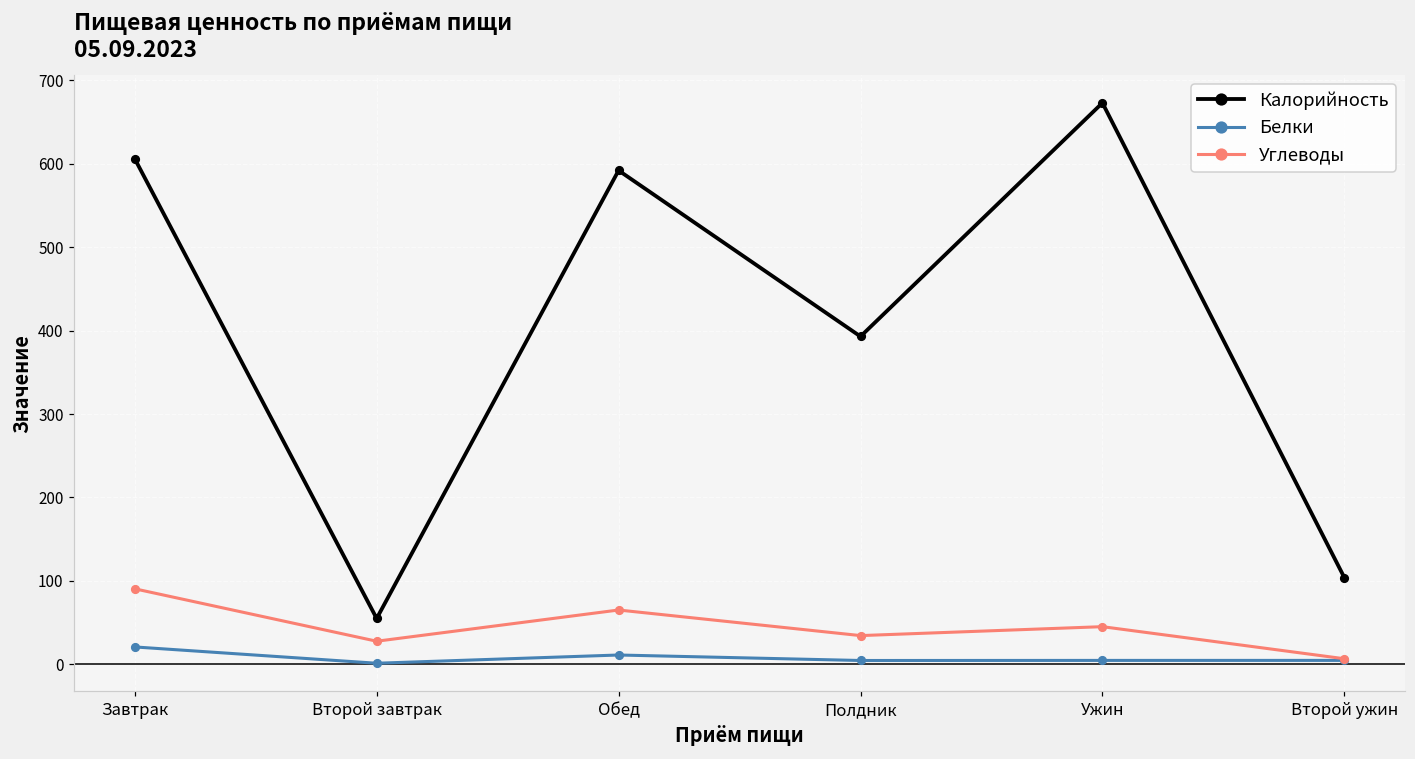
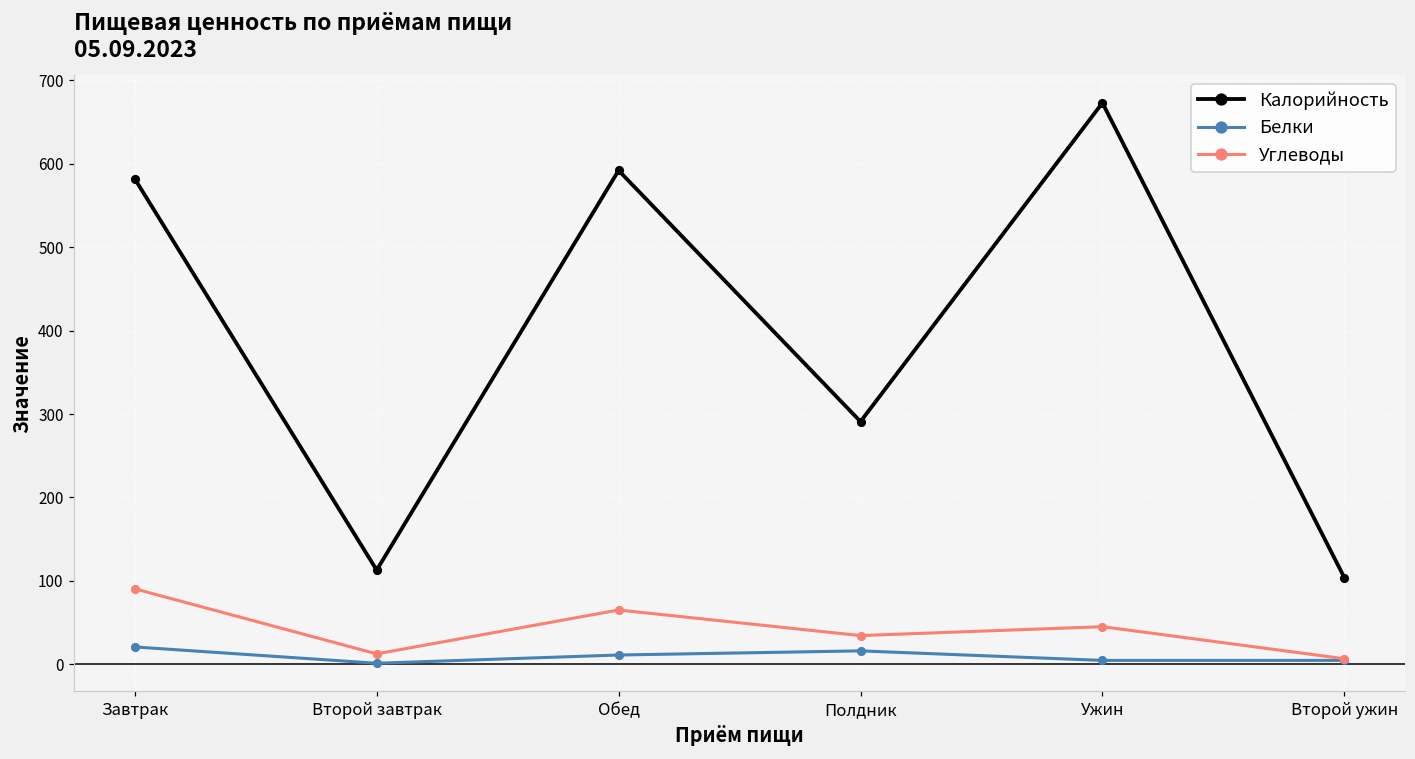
  {
    "Калорийность": {
-     "Завтрак": 610,
-     "Второй завтрак": 60,
+     "Завтрак": 580,
+     "Второй завтрак": 110,
      "Обед": 590,
-     "Полдник": 390,
+     "Полдник": 290,
      "Ужин": 670,
      "Второй ужин": 100
    },
    "Белки": {
      "Завтрак": 20,
      "Второй завтрак": 0,
      "Обед": 10,
-     "Полдник": 0,
+     "Полдник": 20,
      "Ужин": 0
    },
    "Углеводы": {
      "Завтрак": 90,
-     "Второй завтрак": 30,
+     "Второй завтрак": 10,
      "Обед": 70,
      "Полдник": 30,
      "Ужин": 50
    }
  }
